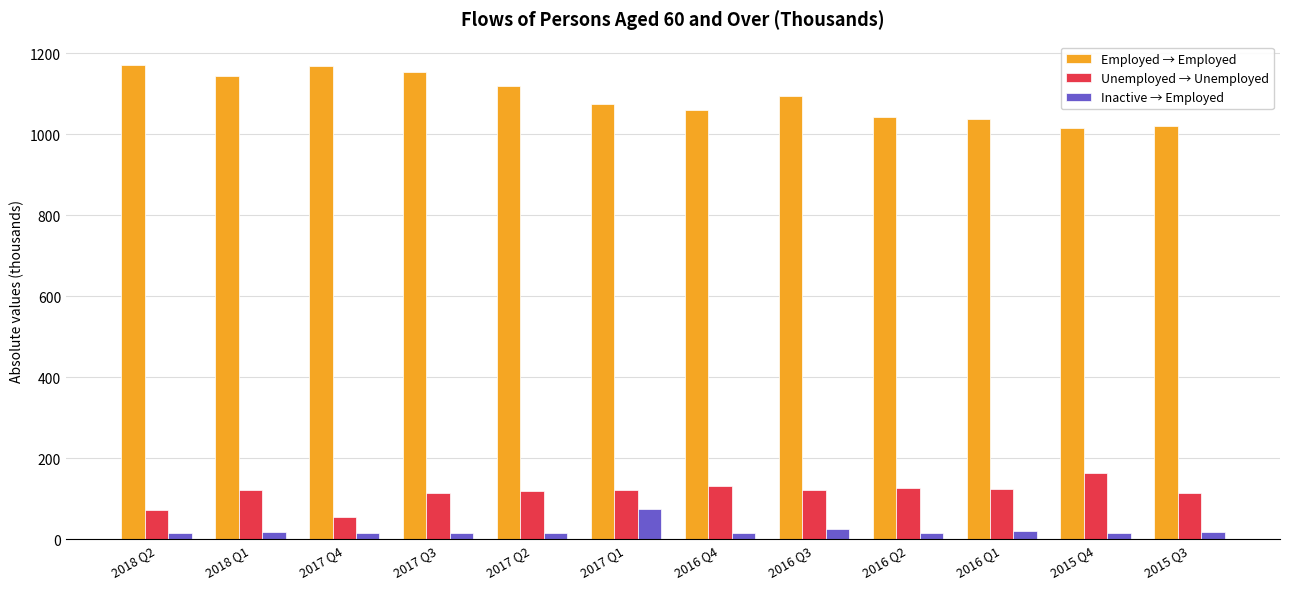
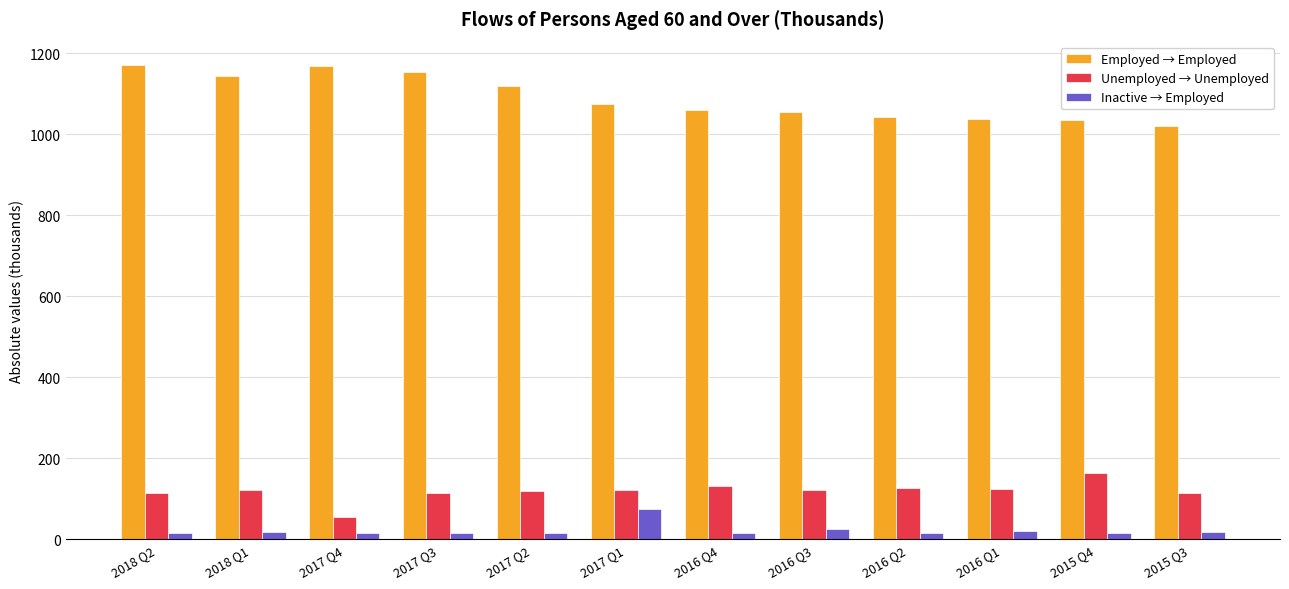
  {
    "Employed → Employed": {
      "2018 Q2": 1170,
      "2018 Q1": 1140,
      "2017 Q4": 1170,
      "2017 Q3": 1150,
      "2017 Q2": 1120,
      "2017 Q1": 1080,
      "2016 Q4": 1060,
-     "2016 Q3": 1090,
+     "2016 Q3": 1060,
      "2016 Q2": 1040,
      "2016 Q1": 1040,
-     "2015 Q4": 1020,
+     "2015 Q4": 1040,
      "2015 Q3": 1020
    },
    "Unemployed → Unemployed": {
-     "2018 Q2": 70,
+     "2018 Q2": 120,
      "2018 Q1": 120,
      "2017 Q4": 60,
      "2017 Q3": 110,
      "2017 Q2": 120,
      "2017 Q1": 120,
      "2016 Q4": 130,
      "2016 Q3": 120,
      "2016 Q2": 130,
      "2016 Q1": 120,
      "2015 Q4": 160,
      "2015 Q3": 120
    },
    "Inactive → Employed": {
      "2018 Q2": 10,
      "2018 Q1": 20,
      "2017 Q4": 20,
      "2017 Q3": 20,
      "2017 Q2": 10,
      "2017 Q1": 70,
      "2016 Q4": 20,
      "2016 Q3": 20,
      "2016 Q2": 20,
      "2016 Q1": 20,
      "2015 Q4": 20,
      "2015 Q3": 20
    }
  }
